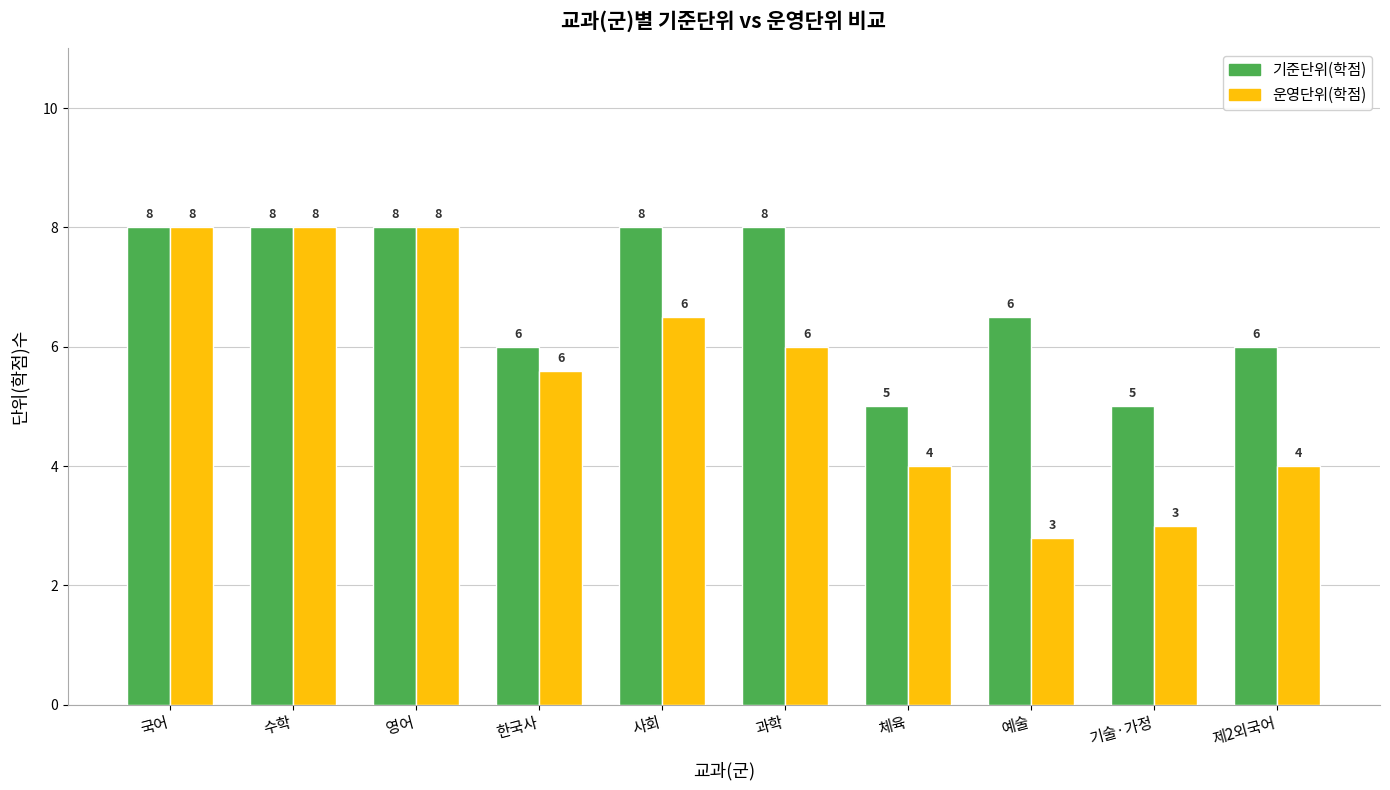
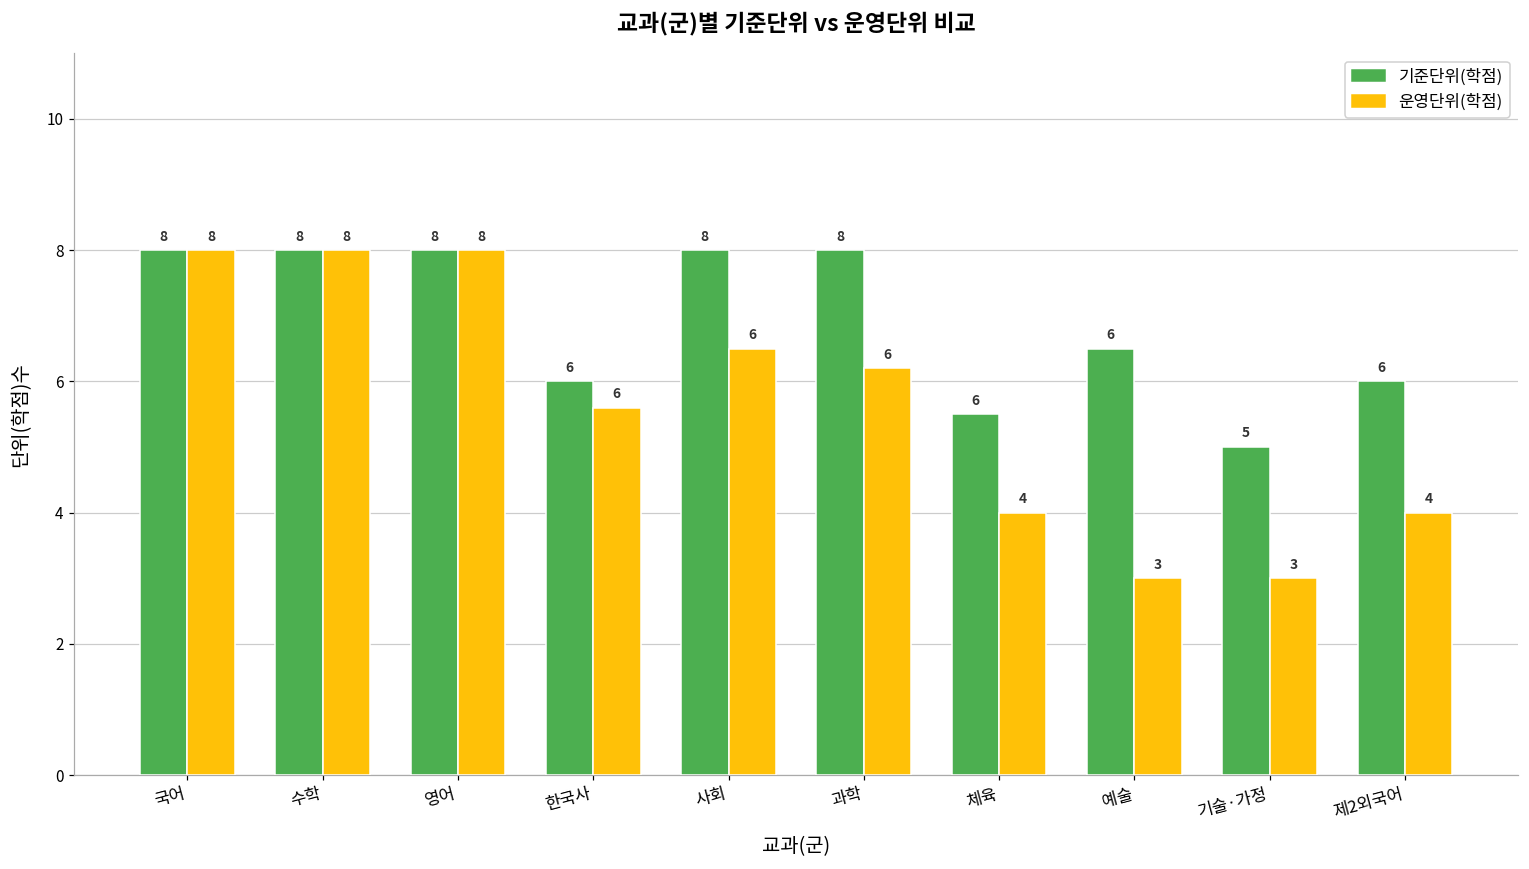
  {
    "기준단위(학점)": {
      "국어": 8,
      "수학": 8,
      "영어": 8,
      "한국사": 6,
      "사회": 8,
      "과학": 8,
-     "체육": 5,
+     "체육": 6,
      "예술": 6,
      "기술·가정": 5,
      "제2외국어": 6
    },
    "운영단위(학점)": {
-     "과학": 6.0,
-     "예술": 2.8
+     "과학": 6.2,
+     "예술": 3.0
    }
  }
